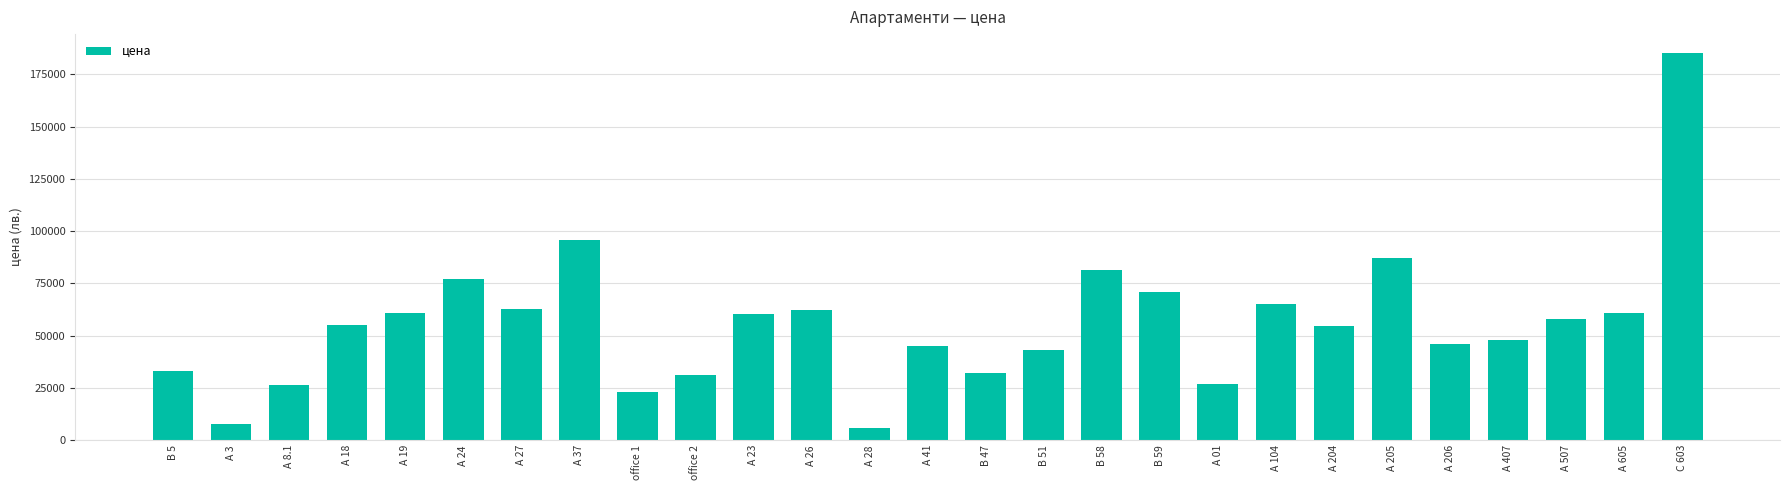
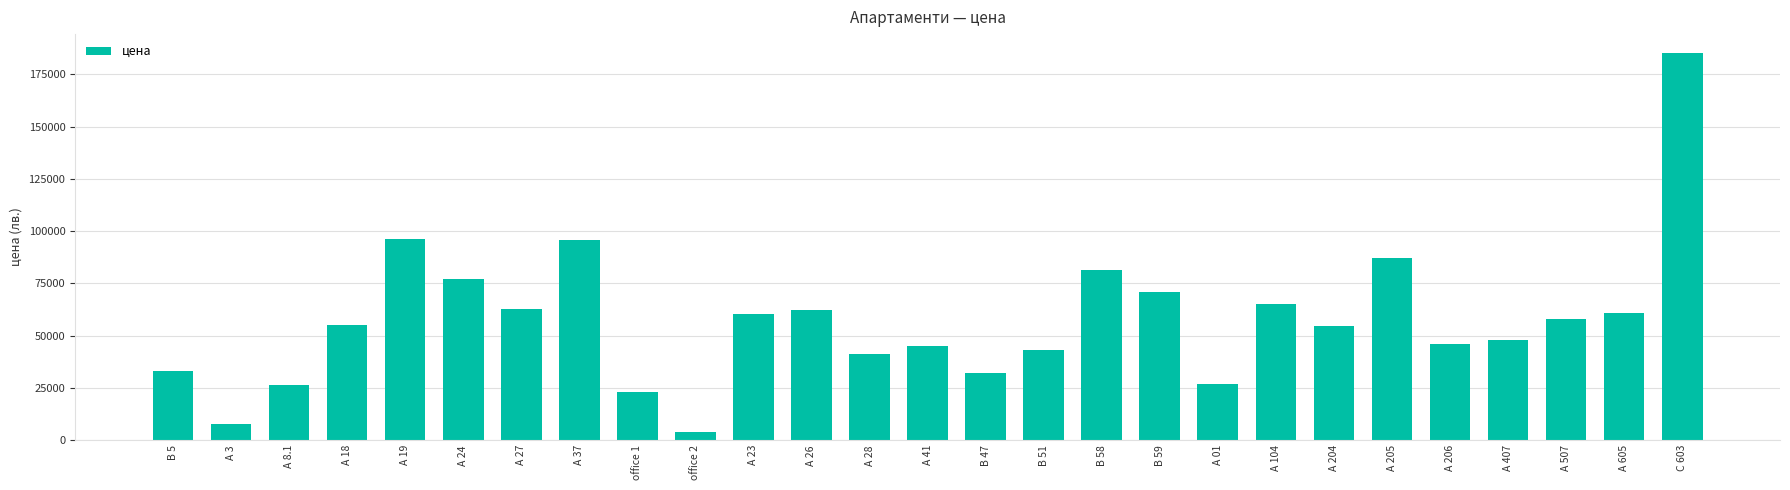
  {
    "B 5": 33000,
    "А 3": 8000,
    "А 8.1": 26000,
    "А 18": 55000,
-   "А 19": 61000,
+   "А 19": 96000,
    "А 24": 77000,
    "А 27": 63000,
    "А 37": 96000,
    "office 1": 23000,
-   "office 2": 31000,
+   "office 2": 4000,
    "А 23": 60000,
    "А 26": 62000,
-   "А 28": 6000,
+   "А 28": 41000,
    "A 41": 45000,
    "B 47": 32000,
    "B 51": 43000,
    "B 58": 82000,
    "B 59": 71000,
    "A 01": 27000,
    "А 104": 65000,
    "А 204": 55000,
    "A 205": 87000,
    "A 206": 46000,
    "А 407": 48000,
    "A 507": 58000,
    "A 605": 61000,
    "C 603": 185000
  }
